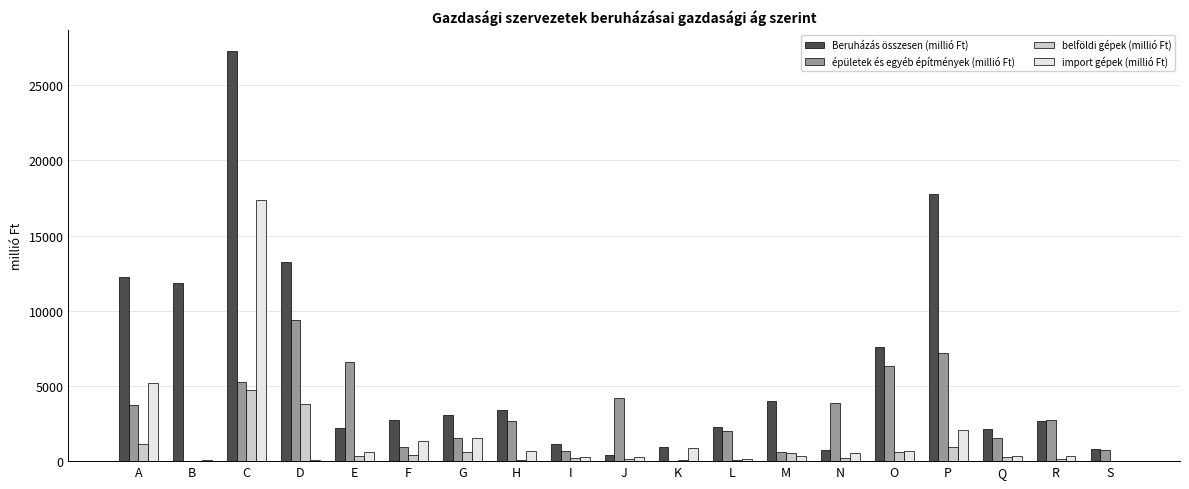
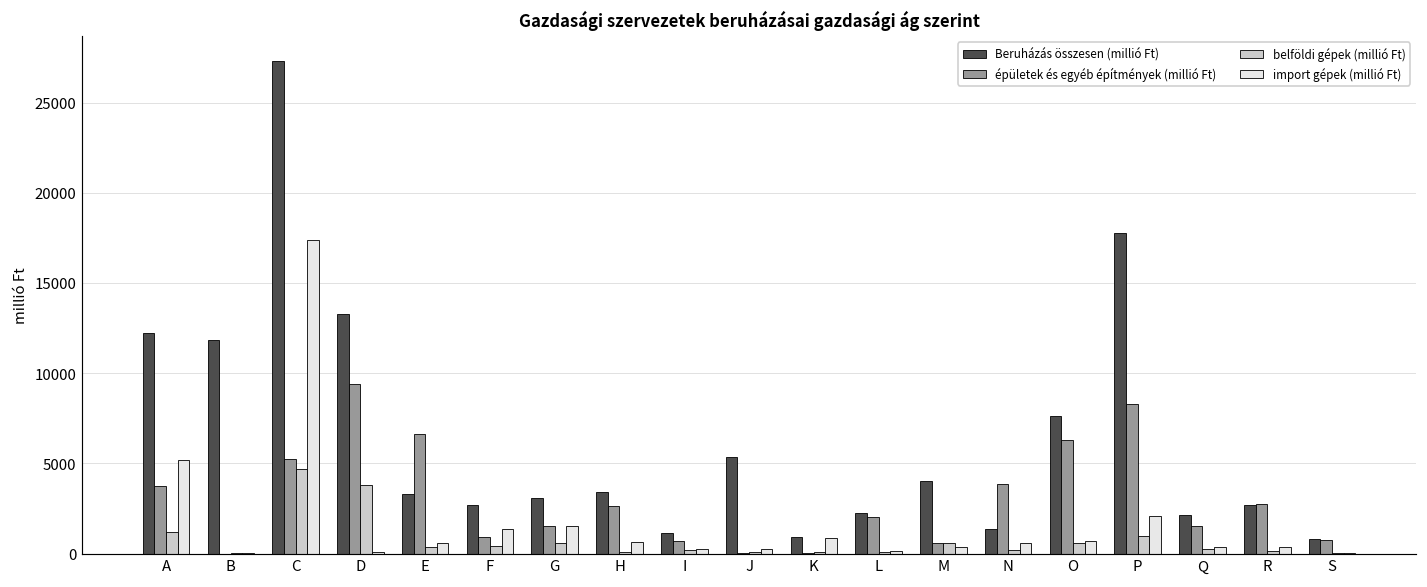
  {
    "Beruházás összesen (millió Ft)": {
      "A": 12200,
      "B": 11800,
      "C": 27300,
      "D": 13300,
-     "E": 2200,
+     "E": 3300,
      "F": 2700,
      "G": 3100,
      "H": 3400,
      "I": 1200,
-     "J": 400,
+     "J": 5300,
      "K": 900,
      "L": 2300,
      "M": 4000,
-     "N": 700,
+     "N": 1400,
      "O": 7600,
      "P": 17800,
      "Q": 2100,
      "R": 2700,
      "S": 800
    },
    "épületek és egyéb építmények (millió Ft)": {
      "A": 3700,
      "C": 5200,
      "D": 9400,
      "E": 6600,
      "F": 900,
      "G": 1500,
      "H": 2700,
      "I": 700,
-     "J": 4200,
+     "J": 0,
      "L": 2000,
      "M": 600,
      "N": 3900,
      "O": 6300,
-     "P": 7200,
+     "P": 8300,
      "Q": 1500,
      "R": 2800,
      "S": 800
    }
  }
